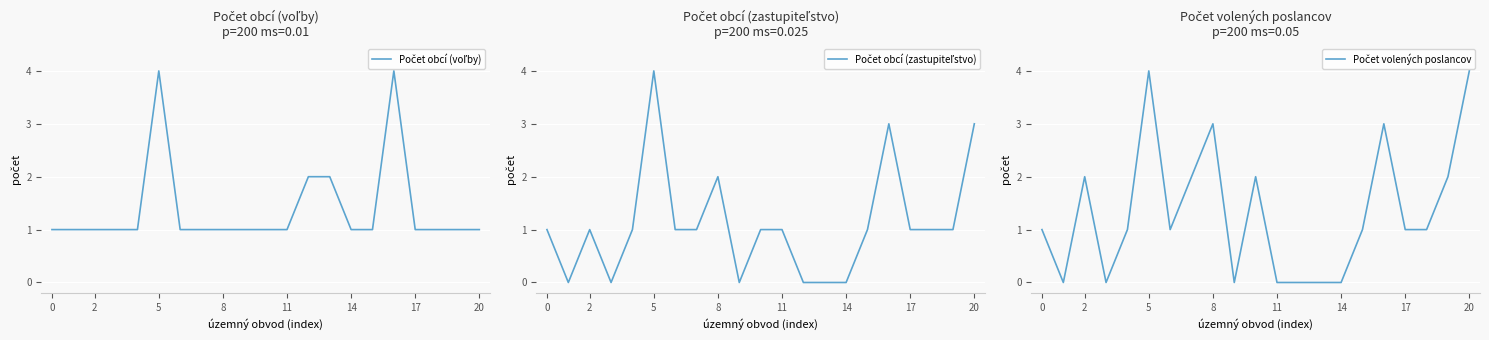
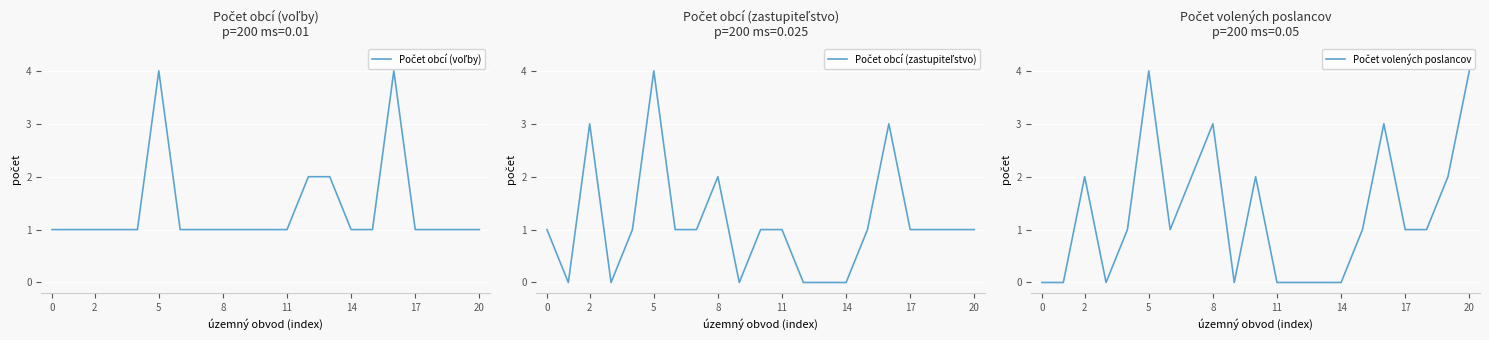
  {
    "Počet obcí (voľby) p=200 ms=0.01": {
      "0": 1.0,
      "2": 1.0,
      "5": 4.0,
      "8": 1.0,
      "11": 1.0,
      "14": 1.0,
      "17": 1.0,
      "20": 1.0
    },
    "Počet obcí (zastupiteľstvo) p=200 ms=0.025": {
      "0": 1,
-     "2": 1,
+     "2": 3,
      "5": 4,
      "8": 2,
      "11": 1,
      "14": 0,
      "17": 1,
-     "20": 3
+     "20": 1
    },
    "Počet volených poslancov p=200 ms=0.05": {
-     "0": 1,
+     "0": 0,
      "2": 2,
      "5": 4,
      "8": 3,
      "11": 0,
      "14": 0,
      "17": 1,
      "20": 4
    }
  }
